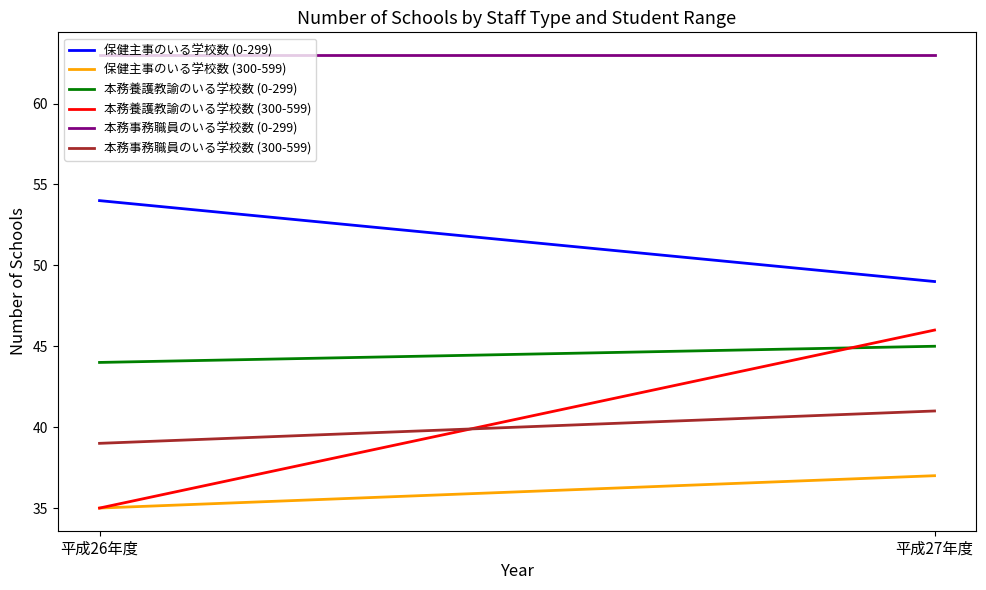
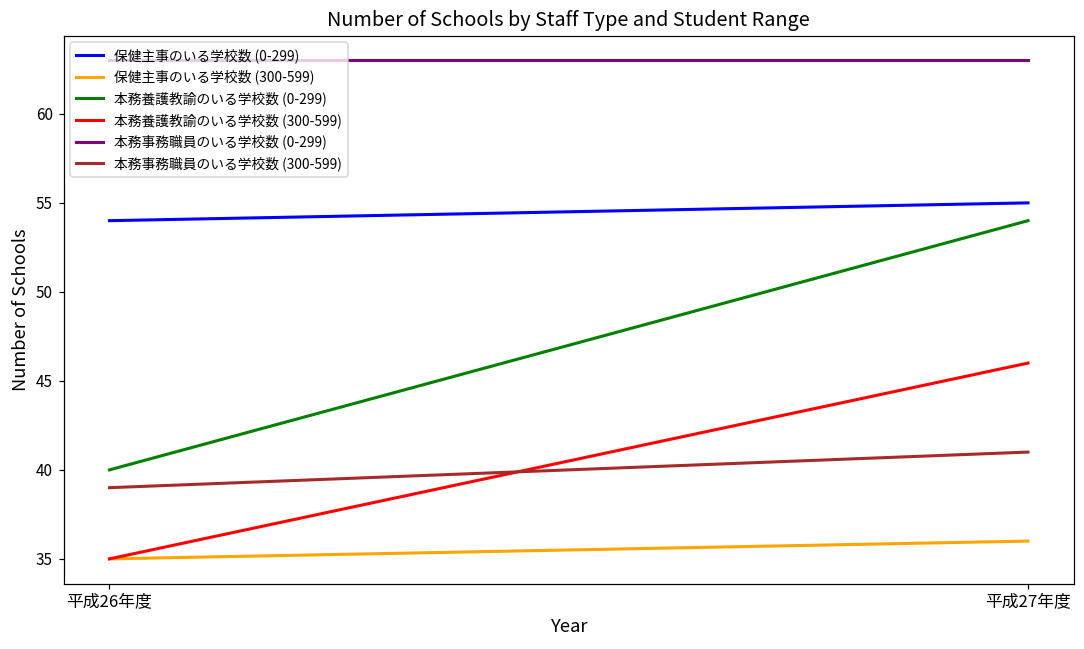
  {
    "保健主事のいる学校数 (0-299)": {
      "平成26年度": 54,
-     "平成27年度": 49
+     "平成27年度": 55
    },
    "保健主事のいる学校数 (300-599)": {
-     "平成27年度": 37
+     "平成27年度": 36
    },
    "本務養護教諭のいる学校数 (0-299)": {
-     "平成26年度": 44,
-     "平成27年度": 45
+     "平成26年度": 40,
+     "平成27年度": 54
    },
    "本務養護教諭のいる学校数 (300-599)": {
      "平成27年度": 46
    },
    "本務事務職員のいる学校数 (0-299)": {
      "平成27年度": 63
    },
    "本務事務職員のいる学校数 (300-599)": {
      "平成26年度": 39,
      "平成27年度": 41
    }
  }
